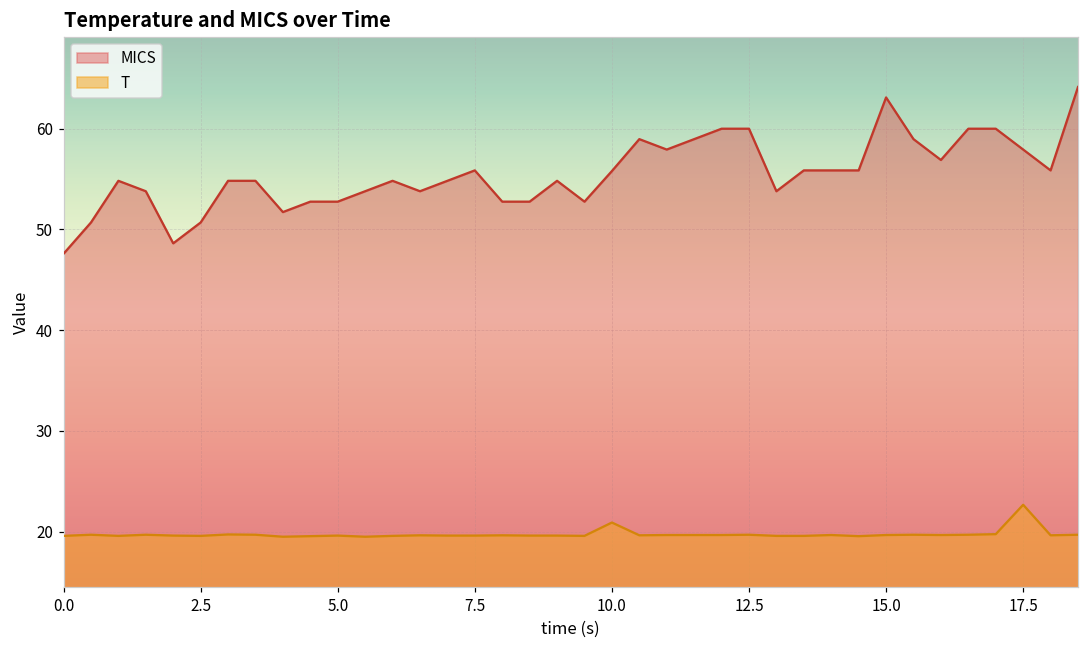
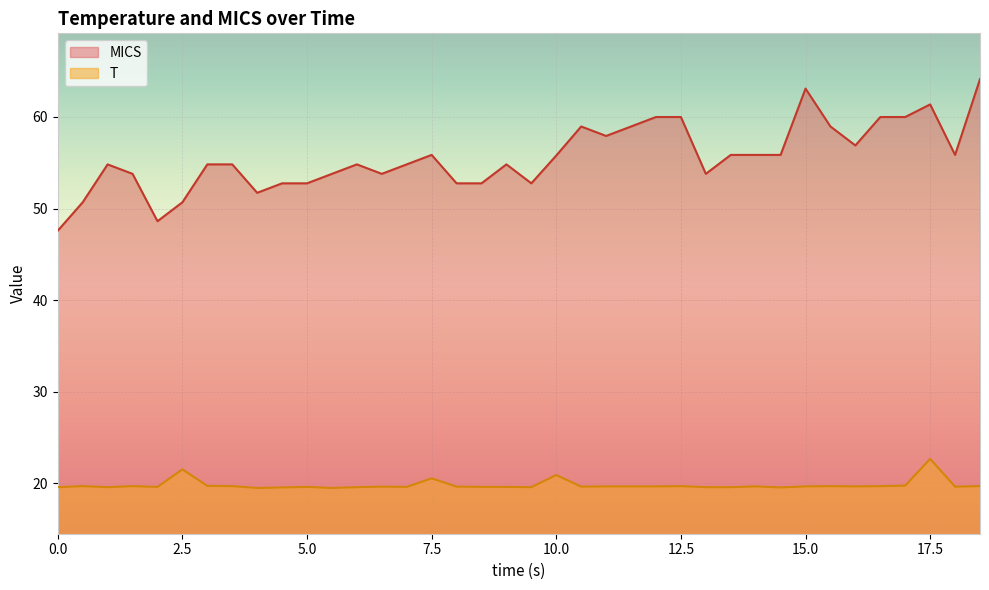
  {
    "MICS": {
      "0.0": 48,
      "2.5": 51,
      "5.0": 53,
      "7.5": 56,
      "10.0": 56,
      "12.5": 60,
      "15.0": 63,
-     "17.5": 58
+     "17.5": 61
    },
    "T": {
      "0.0": 20,
-     "2.5": 20,
+     "2.5": 22,
      "5.0": 20,
-     "7.5": 20,
+     "7.5": 21,
      "10.0": 21,
      "12.5": 20,
      "15.0": 20,
      "17.5": 23
    }
  }
